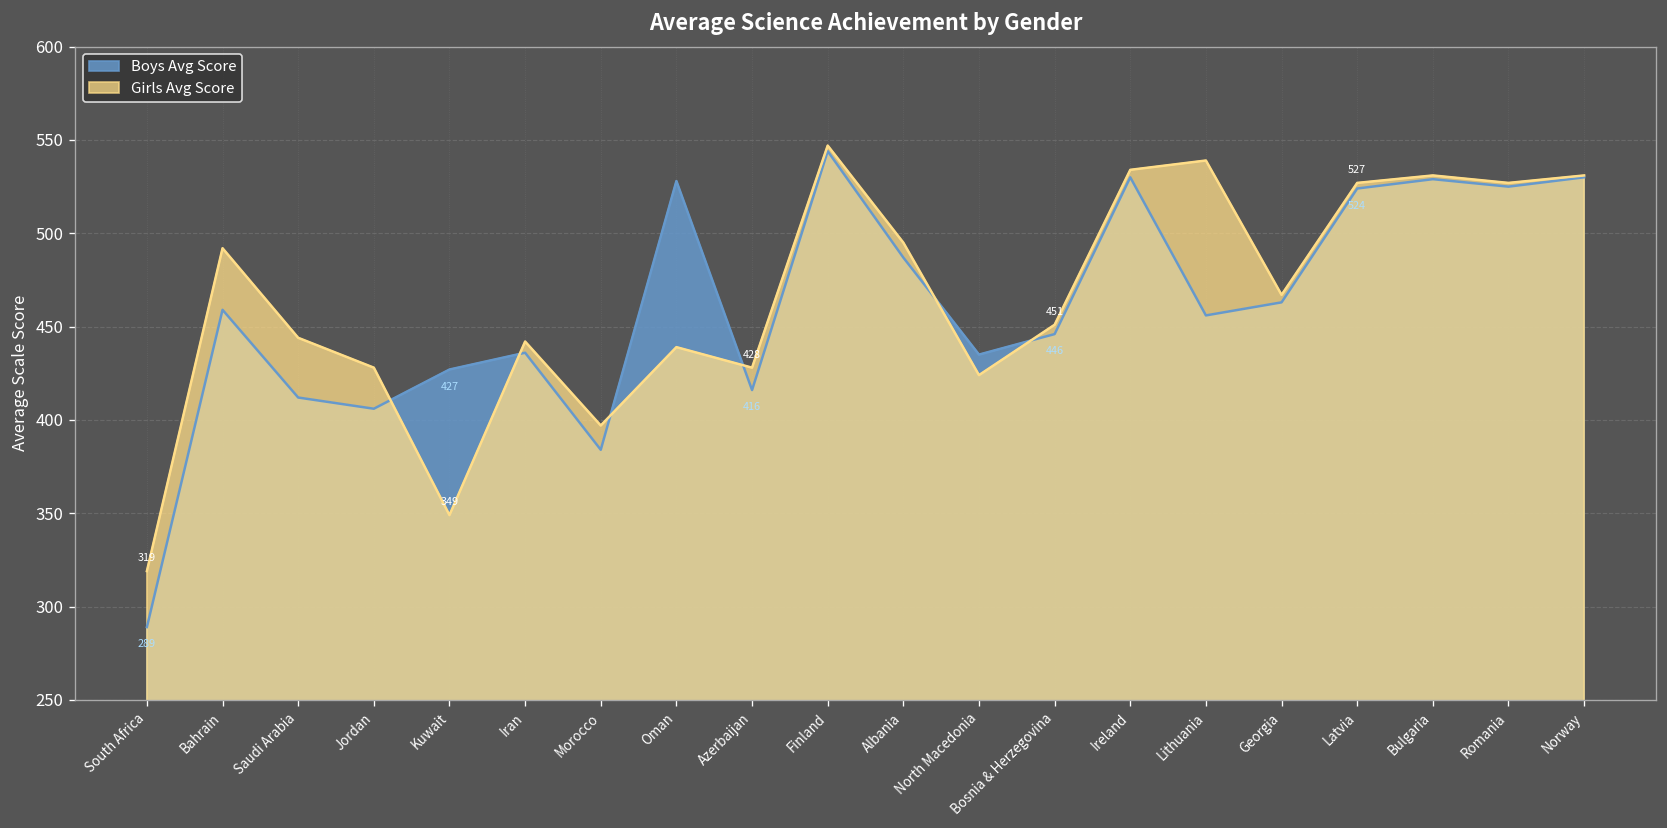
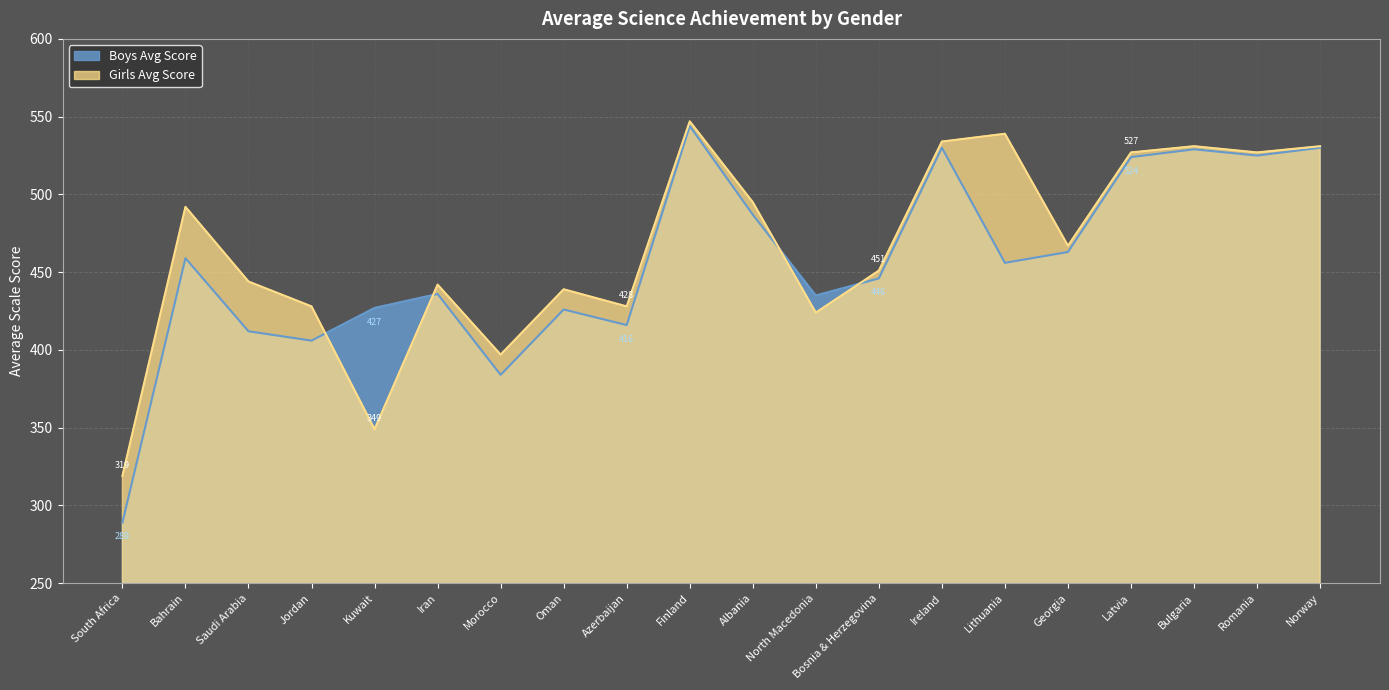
  {
    "Boys Avg Score": {
      "Bahrain": 459,
      "Saudi Arabia": 412,
      "Jordan": 406,
      "Iran": 436,
      "Morocco": 384,
-     "Oman": 528,
+     "Oman": 426,
      "Finland": 544,
      "Albania": 487,
      "North Macedonia": 435,
      "Ireland": 530,
      "Lithuania": 456,
      "Georgia": 463,
      "Bulgaria": 529,
      "Romania": 525
    },
    "Girls Avg Score": {
      "South Africa": 319,
      "Kuwait": 349,
      "Azerbaijan": 428,
      "Bosnia & Herzegovina": 451,
      "Latvia": 527
    }
  }
